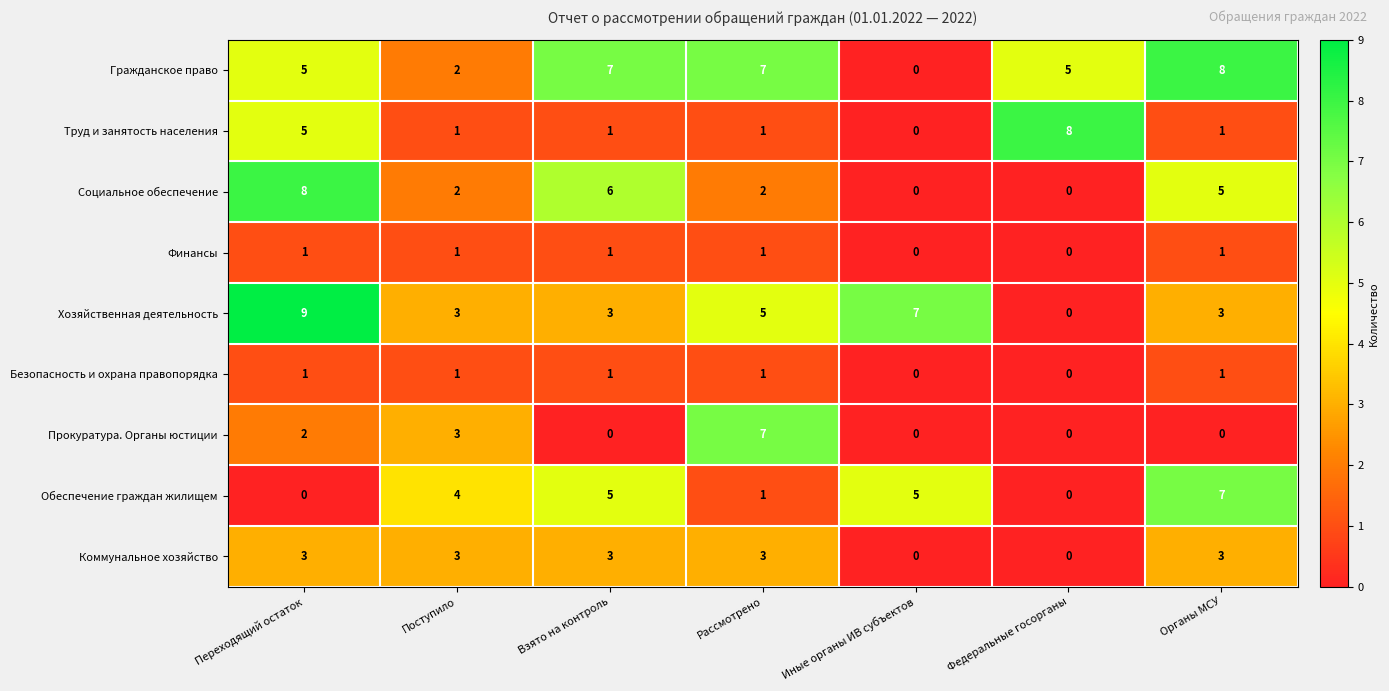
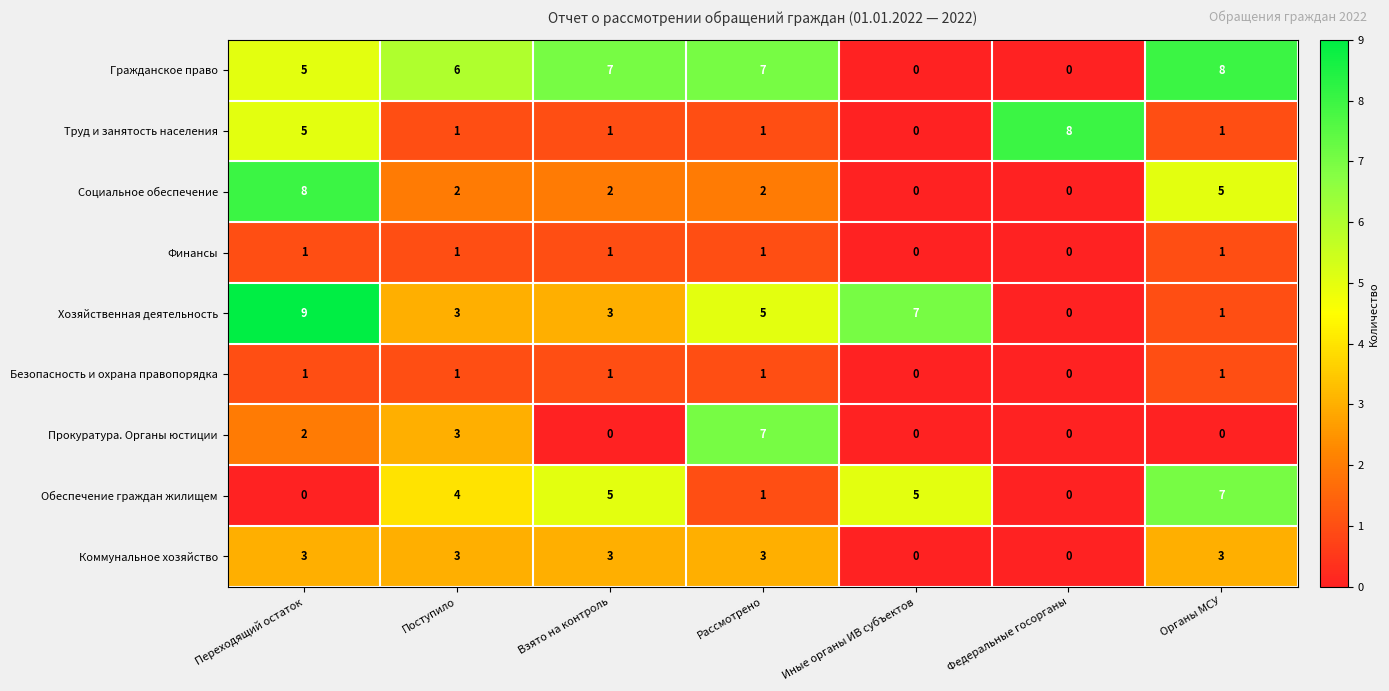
  {
    "Гражданское право": {
      "Переходящий остаток": 5,
-     "Поступило": 2,
+     "Поступило": 6,
      "Взято на контроль": 7,
      "Рассмотрено": 7,
      "Иные органы ИВ субъектов": 0,
-     "Федеральные госорганы": 5,
+     "Федеральные госорганы": 0,
      "Органы МСУ": 8
    },
    "Труд и занятость населения": {
      "Переходящий остаток": 5,
      "Поступило": 1,
      "Взято на контроль": 1,
      "Рассмотрено": 1,
      "Иные органы ИВ субъектов": 0,
      "Федеральные госорганы": 8,
      "Органы МСУ": 1
    },
    "Социальное обеспечение": {
      "Переходящий остаток": 8,
      "Поступило": 2,
-     "Взято на контроль": 6,
+     "Взято на контроль": 2,
      "Рассмотрено": 2,
      "Иные органы ИВ субъектов": 0,
      "Федеральные госорганы": 0,
      "Органы МСУ": 5
    },
    "Финансы": {
      "Переходящий остаток": 1,
      "Поступило": 1,
      "Взято на контроль": 1,
      "Рассмотрено": 1,
      "Иные органы ИВ субъектов": 0,
      "Федеральные госорганы": 0,
      "Органы МСУ": 1
    },
    "Хозяйственная деятельность": {
      "Переходящий остаток": 9,
      "Поступило": 3,
      "Взято на контроль": 3,
      "Рассмотрено": 5,
      "Иные органы ИВ субъектов": 7,
      "Федеральные госорганы": 0,
-     "Органы МСУ": 3
+     "Органы МСУ": 1
    },
    "Безопасность и охрана правопорядка": {
      "Переходящий остаток": 1,
      "Поступило": 1,
      "Взято на контроль": 1,
      "Рассмотрено": 1,
      "Иные органы ИВ субъектов": 0,
      "Федеральные госорганы": 0,
      "Органы МСУ": 1
    },
    "Прокуратура. Органы юстиции": {
      "Переходящий остаток": 2,
      "Поступило": 3,
      "Взято на контроль": 0,
      "Рассмотрено": 7,
      "Иные органы ИВ субъектов": 0,
      "Федеральные госорганы": 0,
      "Органы МСУ": 0
    },
    "Обеспечение граждан жилищем": {
      "Переходящий остаток": 0,
      "Поступило": 4,
      "Взято на контроль": 5,
      "Рассмотрено": 1,
      "Иные органы ИВ субъектов": 5,
      "Федеральные госорганы": 0,
      "Органы МСУ": 7
    },
    "Коммунальное хозяйство": {
      "Переходящий остаток": 3,
      "Поступило": 3,
      "Взято на контроль": 3,
      "Рассмотрено": 3,
      "Иные органы ИВ субъектов": 0,
      "Федеральные госорганы": 0,
      "Органы МСУ": 3
    }
  }
